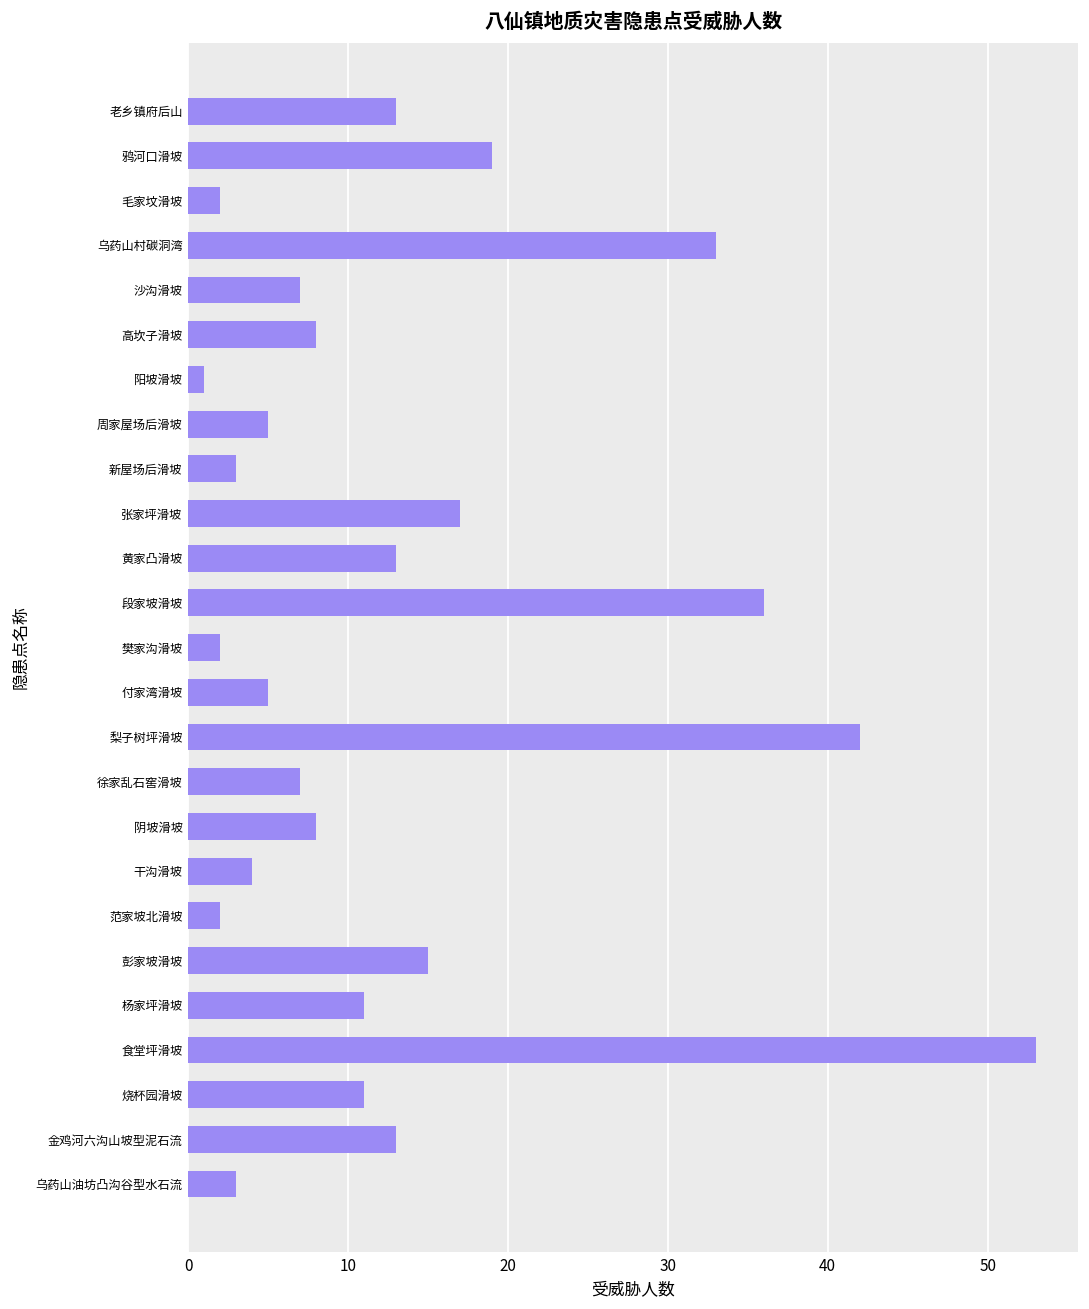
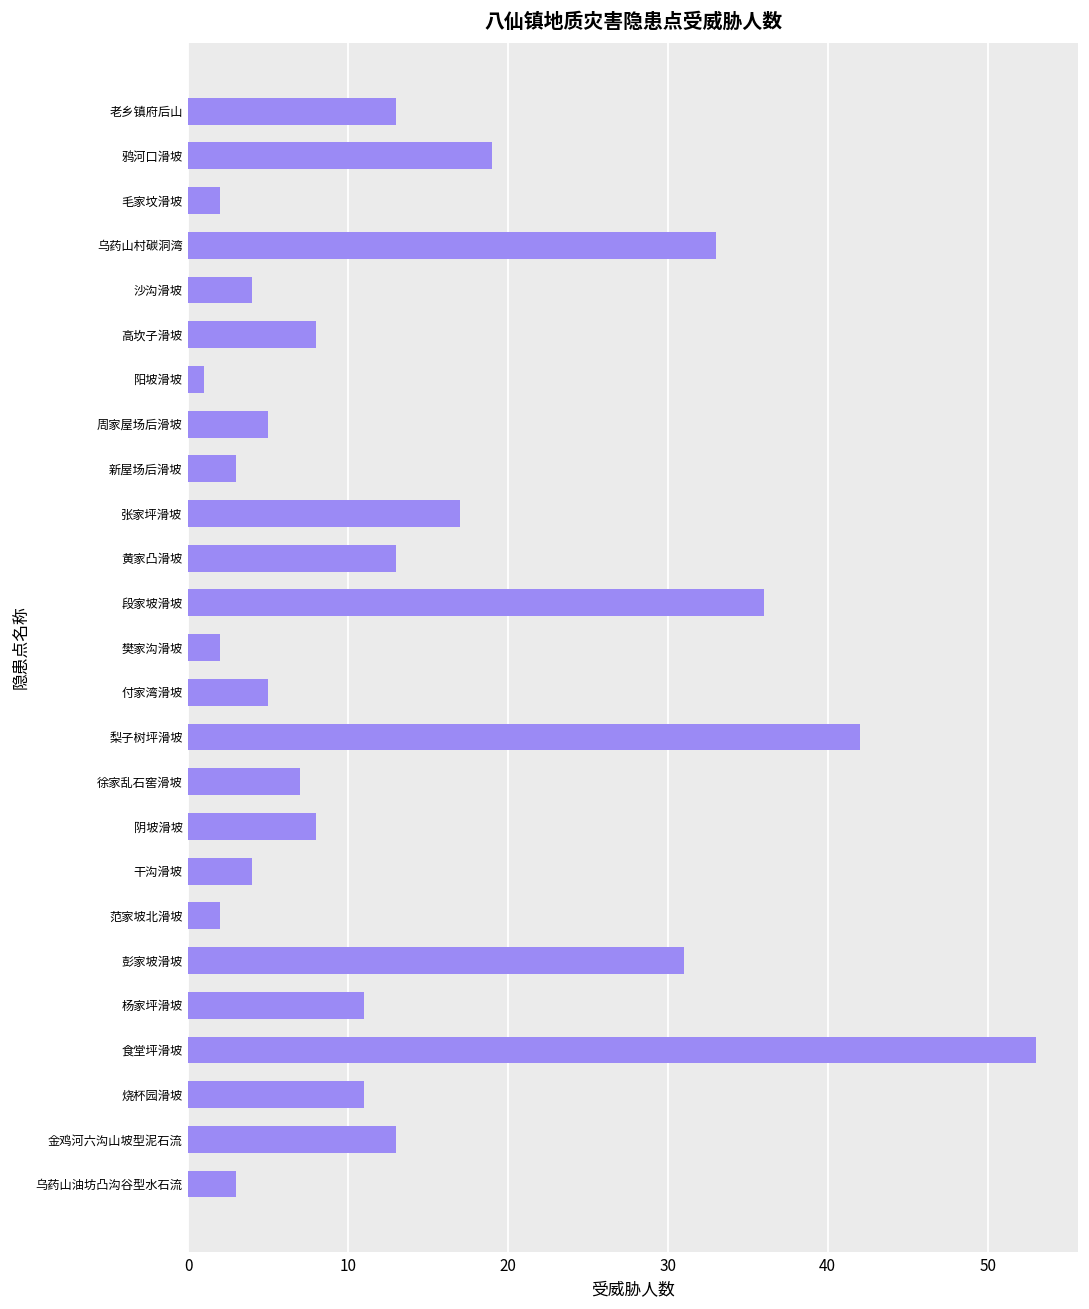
  {
    "老乡镇府后山": 13,
    "鸦河口滑坡": 19,
    "毛家坟滑坡": 2,
    "乌药山村碳洞湾": 33,
-   "沙沟滑坡": 7,
+   "沙沟滑坡": 4,
    "高坎子滑坡": 8,
    "阳坡滑坡": 1,
    "周家屋场后滑坡": 5,
    "新屋场后滑坡": 3,
    "张家坪滑坡": 17,
    "黄家凸滑坡": 13,
    "段家坡滑坡": 36,
    "樊家沟滑坡": 2,
    "付家湾滑坡": 5,
    "梨子树坪滑坡": 42,
    "徐家乱石窖滑坡": 7,
    "阴坡滑坡": 8,
    "干沟滑坡": 4,
    "范家坡北滑坡": 2,
-   "彭家坡滑坡": 15,
+   "彭家坡滑坡": 31,
    "杨家坪滑坡": 11,
    "食堂坪滑坡": 53,
    "烧杯园滑坡": 11,
    "金鸡河六沟山坡型泥石流": 13,
    "乌药山油坊凸沟谷型水石流": 3
  }
